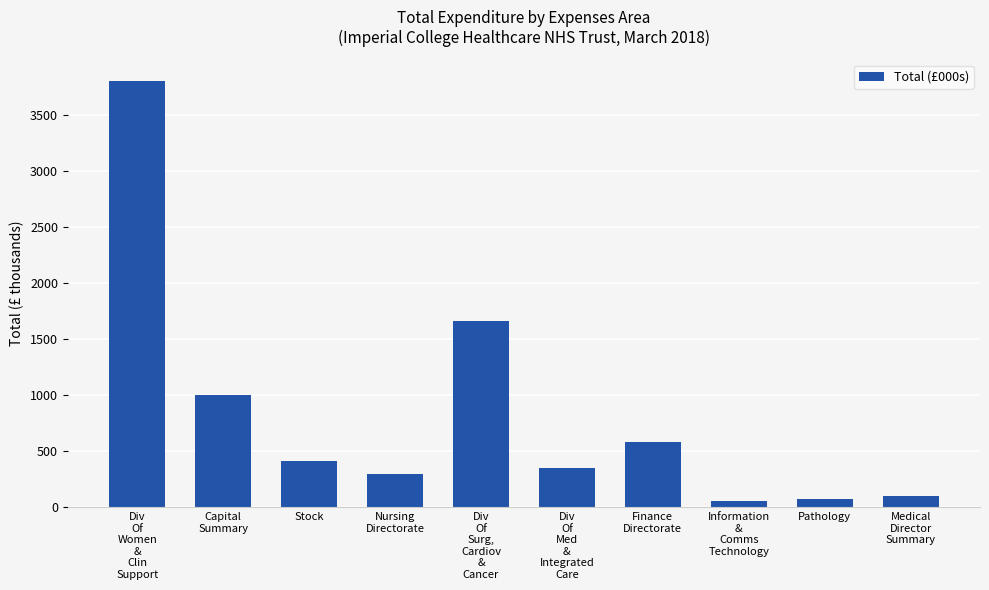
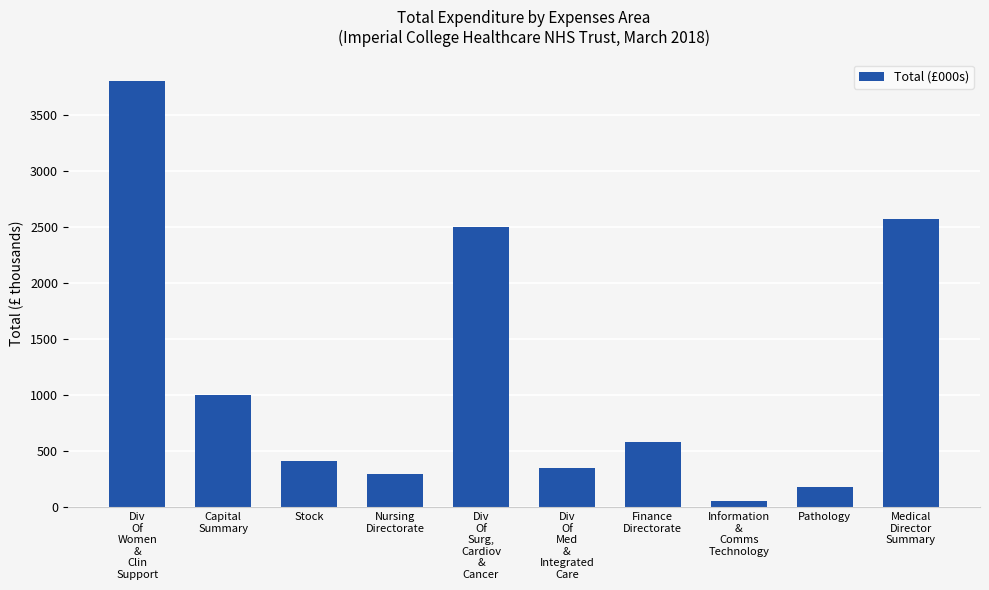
  {
    "Div Of Women & Clin Support": 3800,
    "Capital Summary": 1000,
    "Stock": 410,
    "Nursing Directorate": 290,
-   "Div Of Surg, Cardiov & Cancer": 1660,
+   "Div Of Surg, Cardiov & Cancer": 2500,
    "Div Of Med & Integrated Care": 350,
    "Finance Directorate": 580,
    "Information & Comms Technology": 60,
-   "Pathology": 70,
-   "Medical Director Summary": 100
+   "Pathology": 180,
+   "Medical Director Summary": 2570
  }
